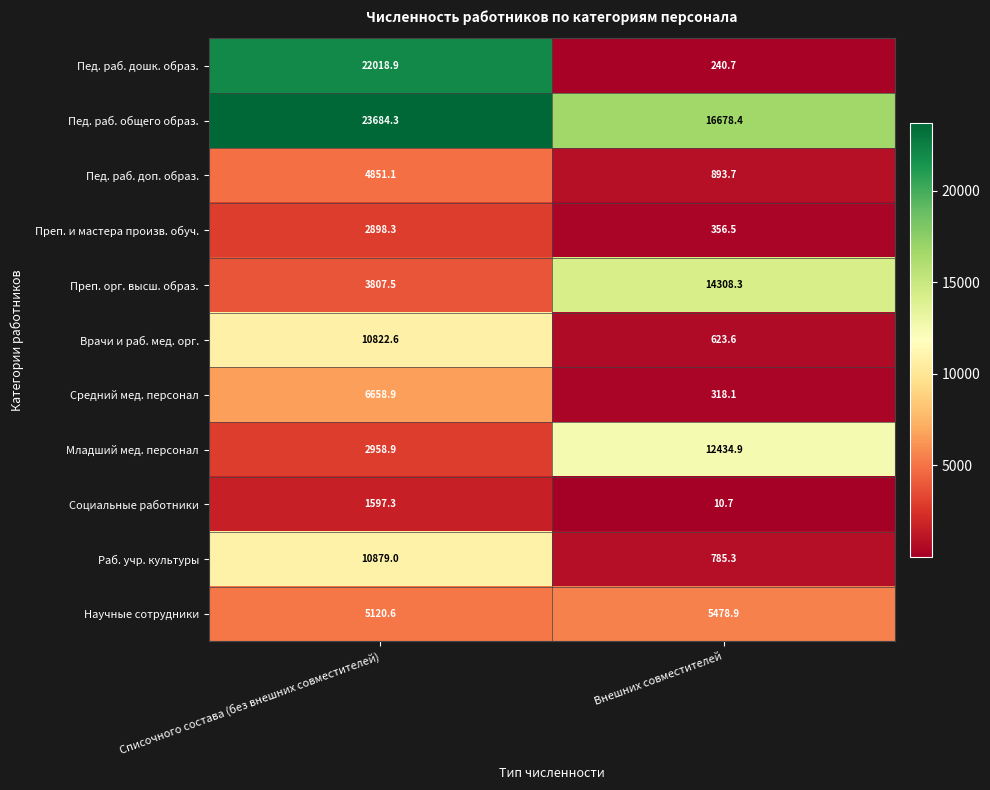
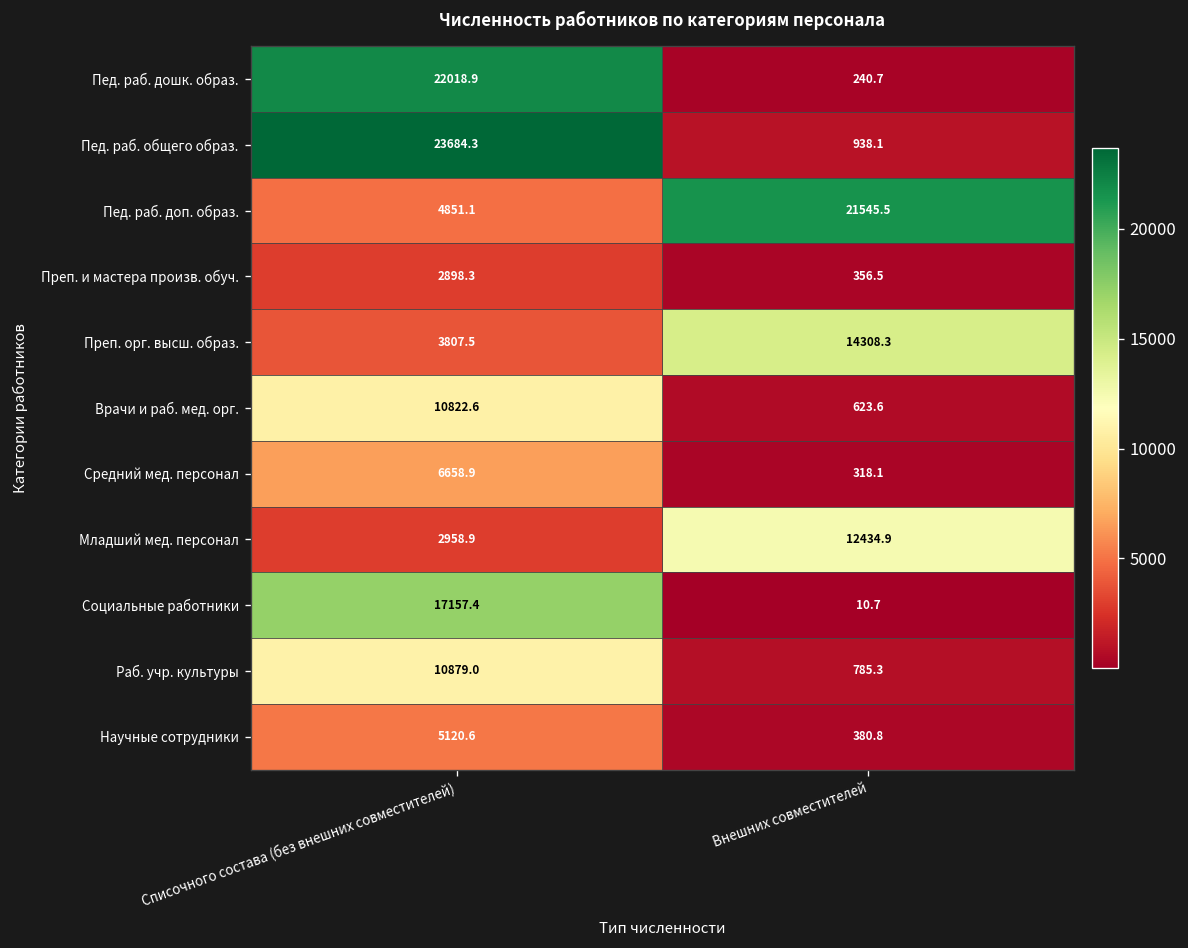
  {
    "Пед. раб. дошк. образ.": {
      "Списочного состава (без внешних совместителей)": 22018.9,
      "Внешних совместителей": 240.7
    },
    "Пед. раб. общего образ.": {
      "Списочного состава (без внешних совместителей)": 23684.3,
-     "Внешних совместителей": 16678.4
+     "Внешних совместителей": 938.1
    },
    "Пед. раб. доп. образ.": {
      "Списочного состава (без внешних совместителей)": 4851.1,
-     "Внешних совместителей": 893.7
+     "Внешних совместителей": 21545.5
    },
    "Преп. и мастера произв. обуч.": {
      "Списочного состава (без внешних совместителей)": 2898.3,
      "Внешних совместителей": 356.5
    },
    "Преп. орг. высш. образ.": {
      "Списочного состава (без внешних совместителей)": 3807.5,
      "Внешних совместителей": 14308.3
    },
    "Врачи и раб. мед. орг.": {
      "Списочного состава (без внешних совместителей)": 10822.6,
      "Внешних совместителей": 623.6
    },
    "Средний мед. персонал": {
      "Списочного состава (без внешних совместителей)": 6658.9,
      "Внешних совместителей": 318.1
    },
    "Младший мед. персонал": {
      "Списочного состава (без внешних совместителей)": 2958.9,
      "Внешних совместителей": 12434.9
    },
    "Социальные работники": {
-     "Списочного состава (без внешних совместителей)": 1597.3,
+     "Списочного состава (без внешних совместителей)": 17157.4,
      "Внешних совместителей": 10.7
    },
    "Раб. учр. культуры": {
      "Списочного состава (без внешних совместителей)": 10879.0,
      "Внешних совместителей": 785.3
    },
    "Научные сотрудники": {
      "Списочного состава (без внешних совместителей)": 5120.6,
-     "Внешних совместителей": 5478.9
+     "Внешних совместителей": 380.8
    }
  }
